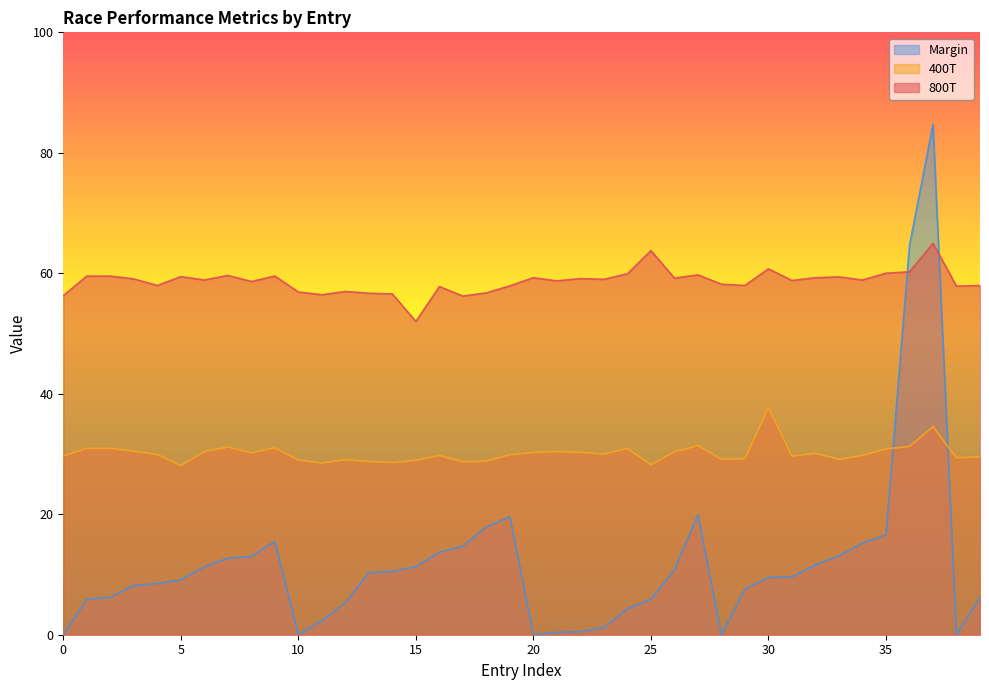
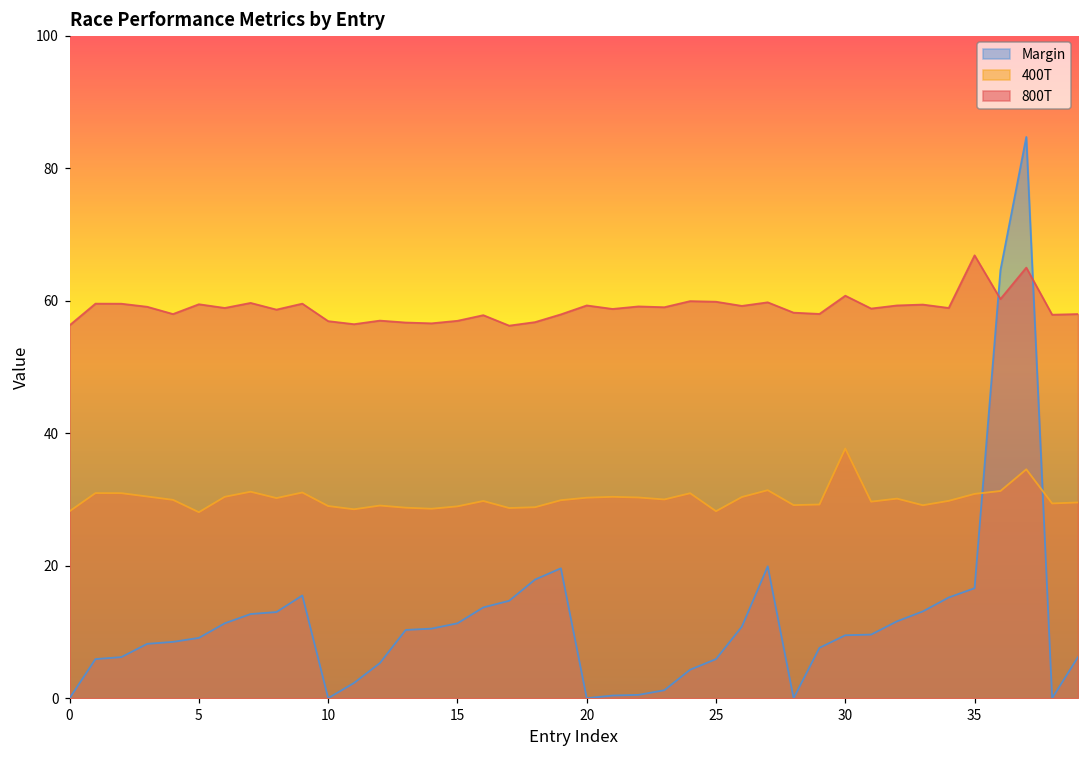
  {
    "Margin": {
      "0": 0,
      "5": 9,
      "10": 0,
      "15": 11,
      "20": 0,
      "25": 6,
      "30": 10,
      "35": 17
    },
    "400T": {
-     "0": 30,
+     "0": 28,
      "5": 28,
      "10": 29,
      "15": 29,
      "20": 30,
      "25": 28,
      "30": 38,
      "35": 31
    },
    "800T": {
      "0": 56,
      "5": 59,
      "10": 57,
-     "15": 52,
+     "15": 57,
      "20": 59,
-     "25": 64,
+     "25": 60,
      "30": 61,
-     "35": 60
+     "35": 67
    }
  }
